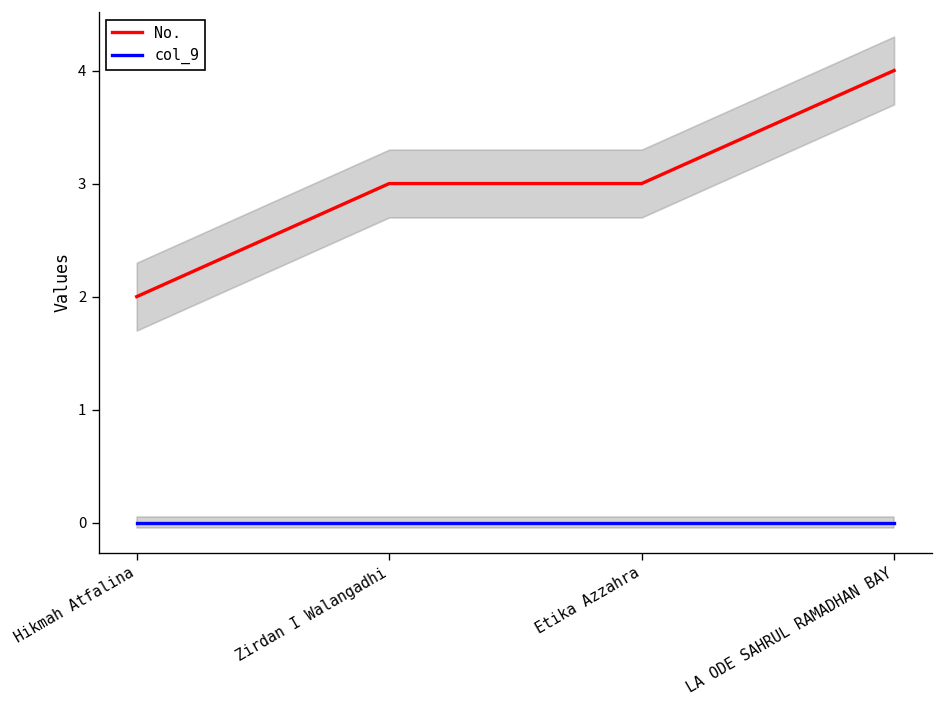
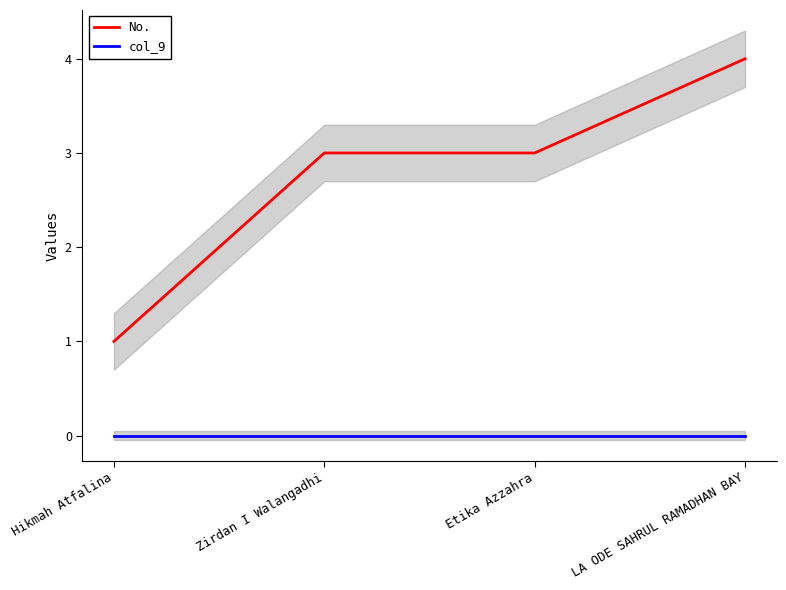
  {
    "No.": {
-     "Hikmah Atfalina": 2,
+     "Hikmah Atfalina": 1,
      "Zirdan I Walangadhi": 3,
      "Etika Azzahra": 3,
      "LA ODE SAHRUL RAMADHAN BAY": 4
    },
    "col_9": {
      "Hikmah Atfalina": 0,
      "Zirdan I Walangadhi": 0,
      "Etika Azzahra": 0,
      "LA ODE SAHRUL RAMADHAN BAY": 0
    }
  }
